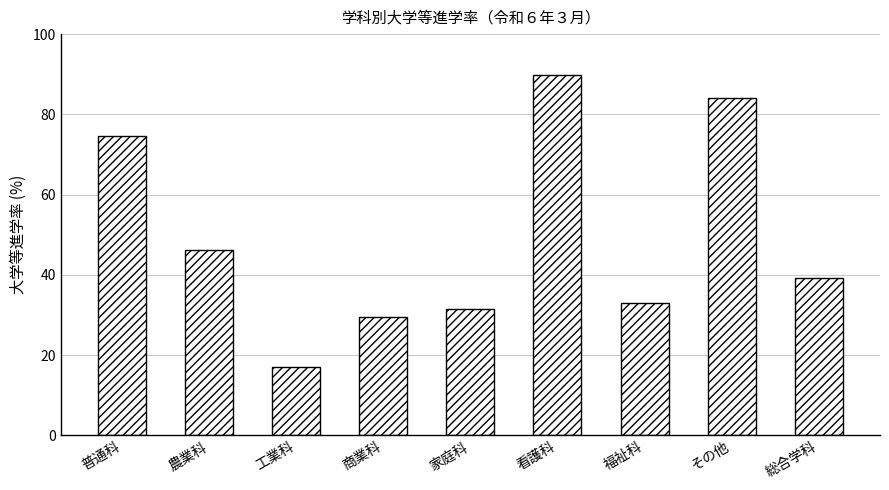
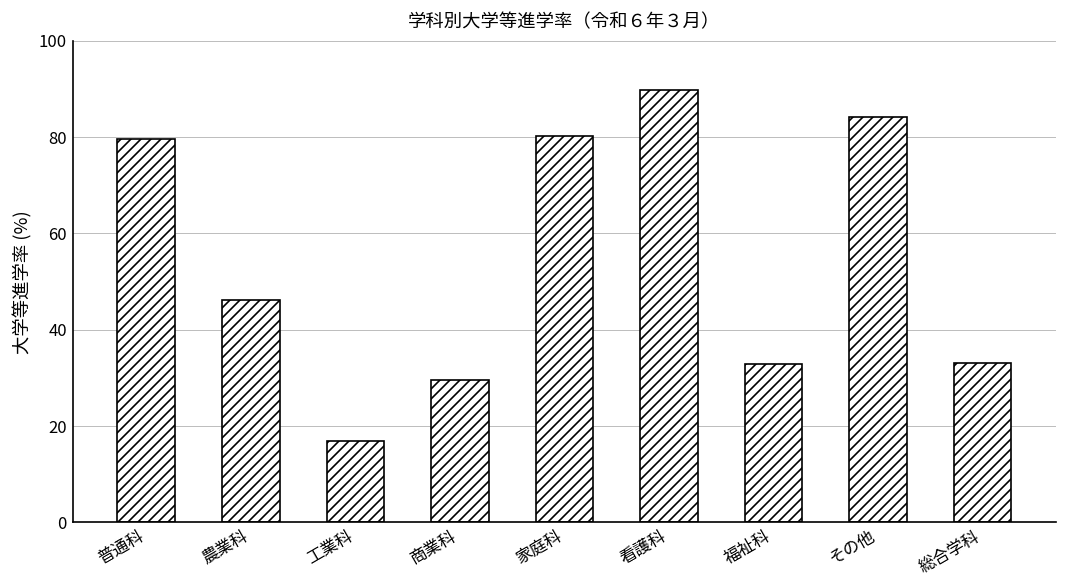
  {
-   "普通科": 74,
+   "普通科": 80,
    "農業科": 46,
    "工業科": 17,
    "商業科": 30,
-   "家庭科": 31,
+   "家庭科": 80,
    "看護科": 90,
    "福祉科": 33,
    "その他": 84,
-   "総合学科": 39
+   "総合学科": 33
  }
